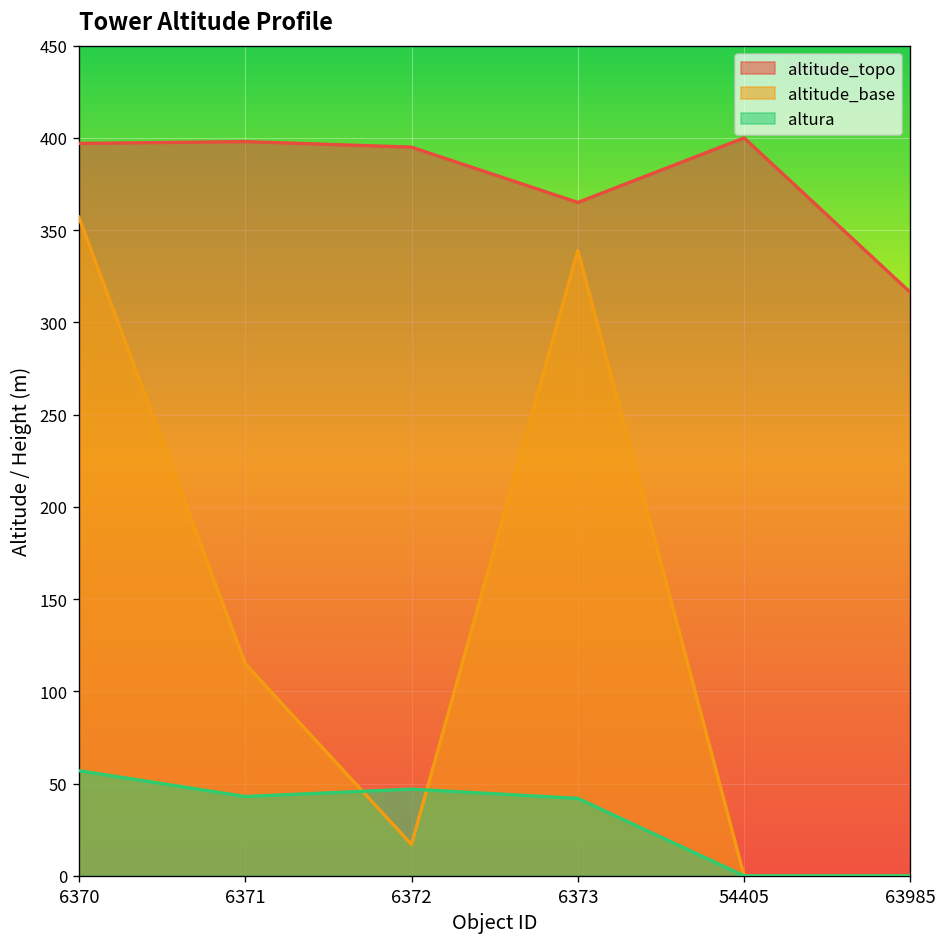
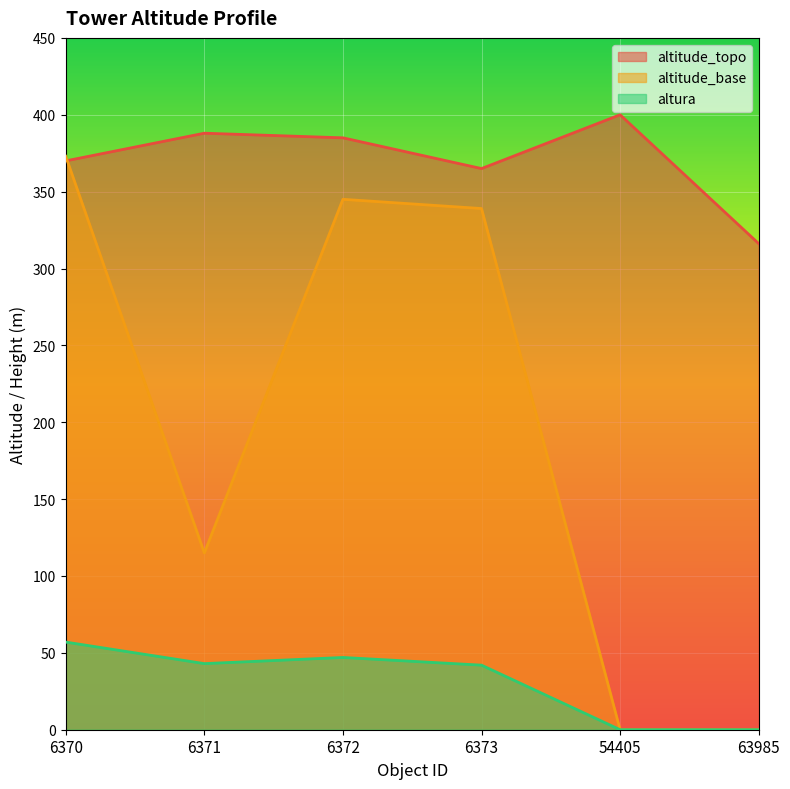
  {
    "altitude_topo": {
-     "6370": 397,
-     "6371": 398,
-     "6372": 395,
+     "6370": 370,
+     "6371": 388,
+     "6372": 385,
      "6373": 365,
      "54405": 400,
      "63985": 316
    },
    "altitude_base": {
-     "6370": 357,
+     "6370": 373,
      "6371": 115,
-     "6372": 17,
+     "6372": 345,
      "6373": 339
    },
    "altura": {
      "6370": 57,
      "6371": 43,
      "6372": 47,
      "6373": 42
    }
  }
